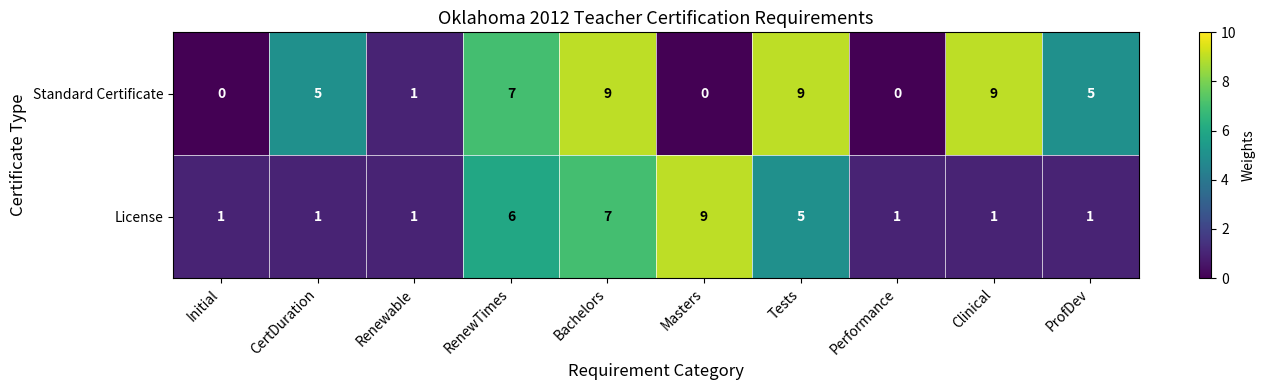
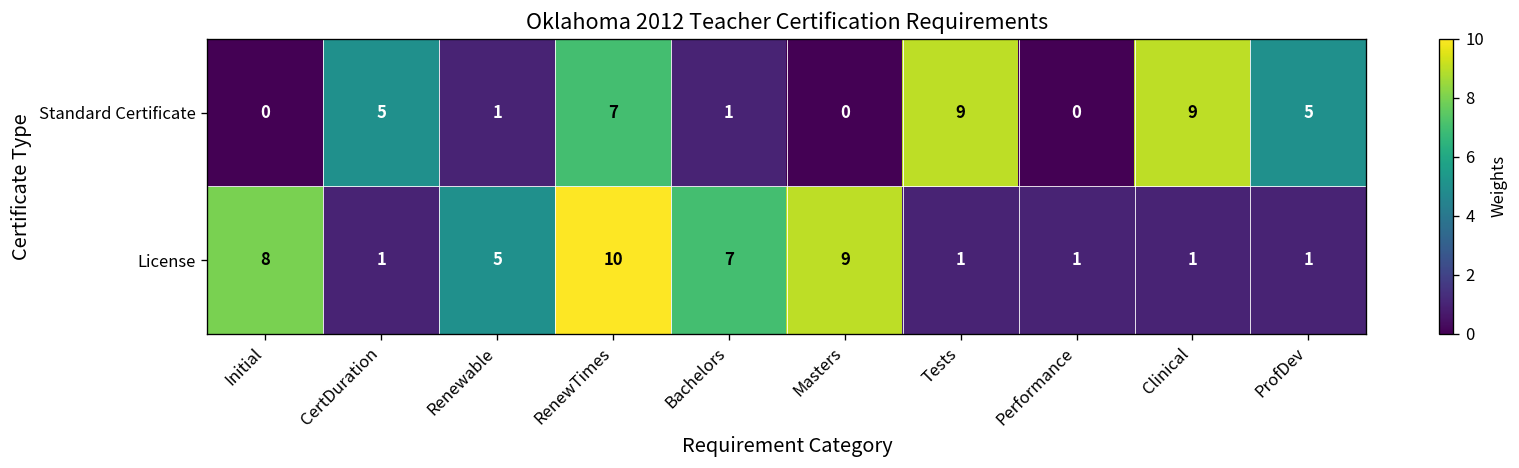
  {
    "Standard Certificate": {
      "Initial": 0,
      "CertDuration": 5,
      "Renewable": 1,
      "RenewTimes": 7,
-     "Bachelors": 9,
+     "Bachelors": 1,
      "Masters": 0,
      "Tests": 9,
      "Performance": 0,
      "Clinical": 9,
      "ProfDev": 5
    },
    "License": {
-     "Initial": 1,
+     "Initial": 8,
      "CertDuration": 1,
-     "Renewable": 1,
-     "RenewTimes": 6,
+     "Renewable": 5,
+     "RenewTimes": 10,
      "Bachelors": 7,
      "Masters": 9,
-     "Tests": 5,
+     "Tests": 1,
      "Performance": 1,
      "Clinical": 1,
      "ProfDev": 1
    }
  }
